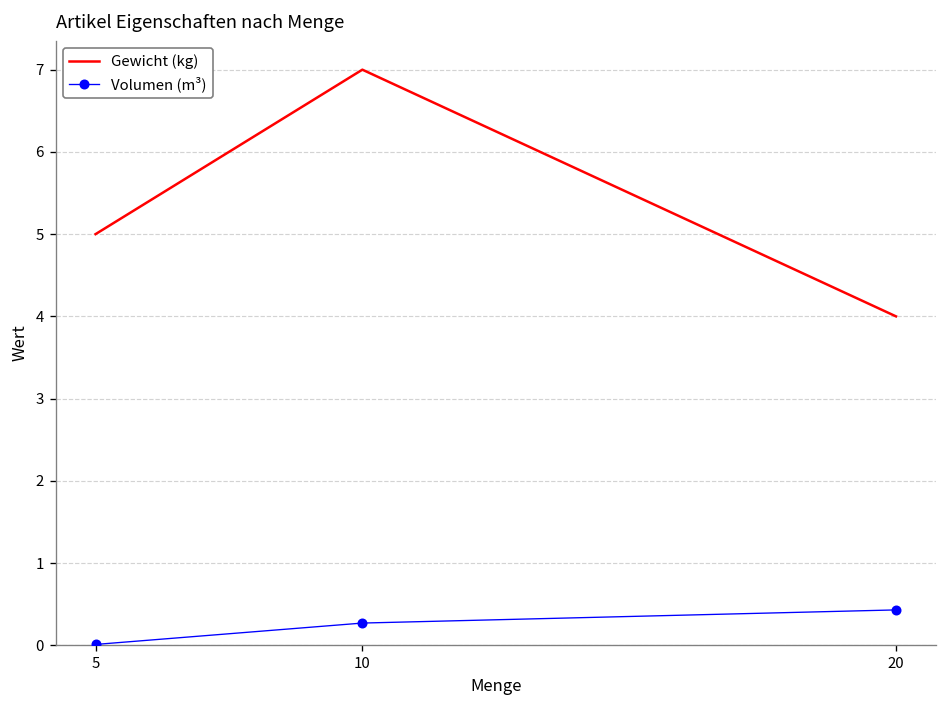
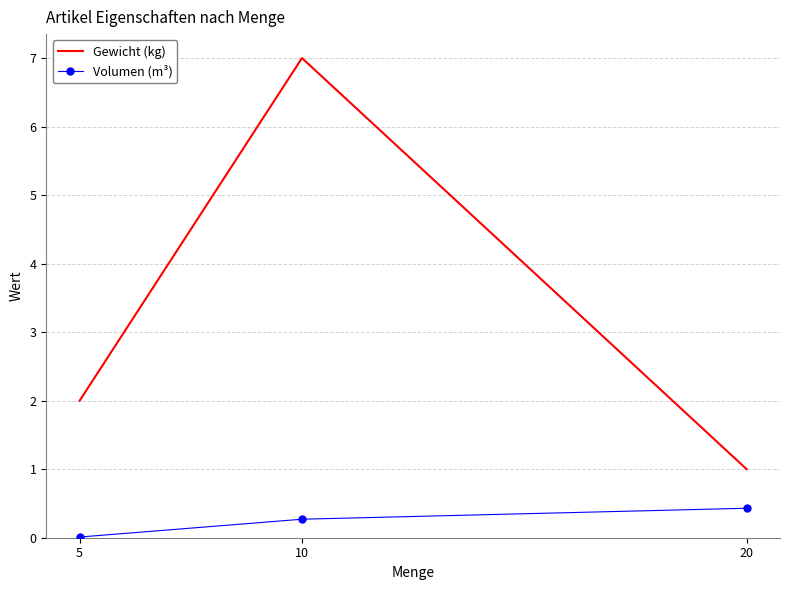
  {
    "Gewicht (kg)": {
-     "5": 5,
+     "5": 2,
      "10": 7,
-     "20": 4
+     "20": 1
    },
    "Volumen (m³)": {
      "5": 0,
      "10": 0.3,
      "20": 0.4
    }
  }
